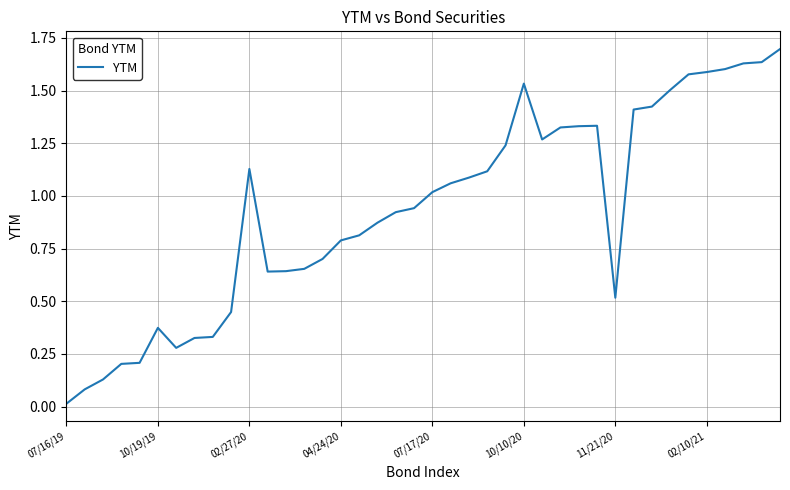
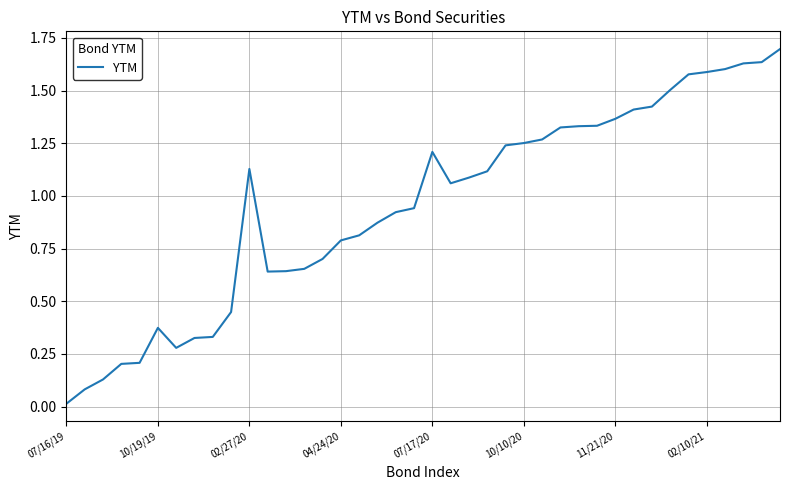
  {
    "07/16/19": 0.01,
    "10/19/19": 0.37,
    "02/27/20": 1.13,
    "04/24/20": 0.79,
-   "07/17/20": 1.02,
-   "10/10/20": 1.53,
-   "11/21/20": 0.52,
+   "07/17/20": 1.21,
+   "10/10/20": 1.25,
+   "11/21/20": 1.37,
    "02/10/21": 1.59
  }
